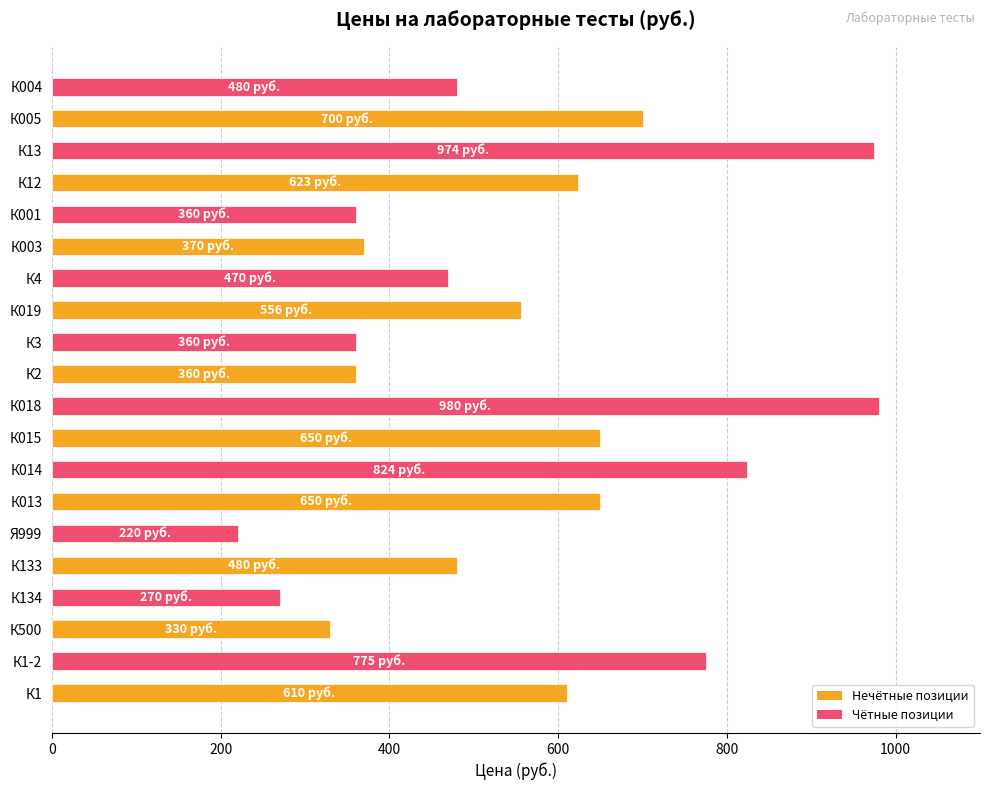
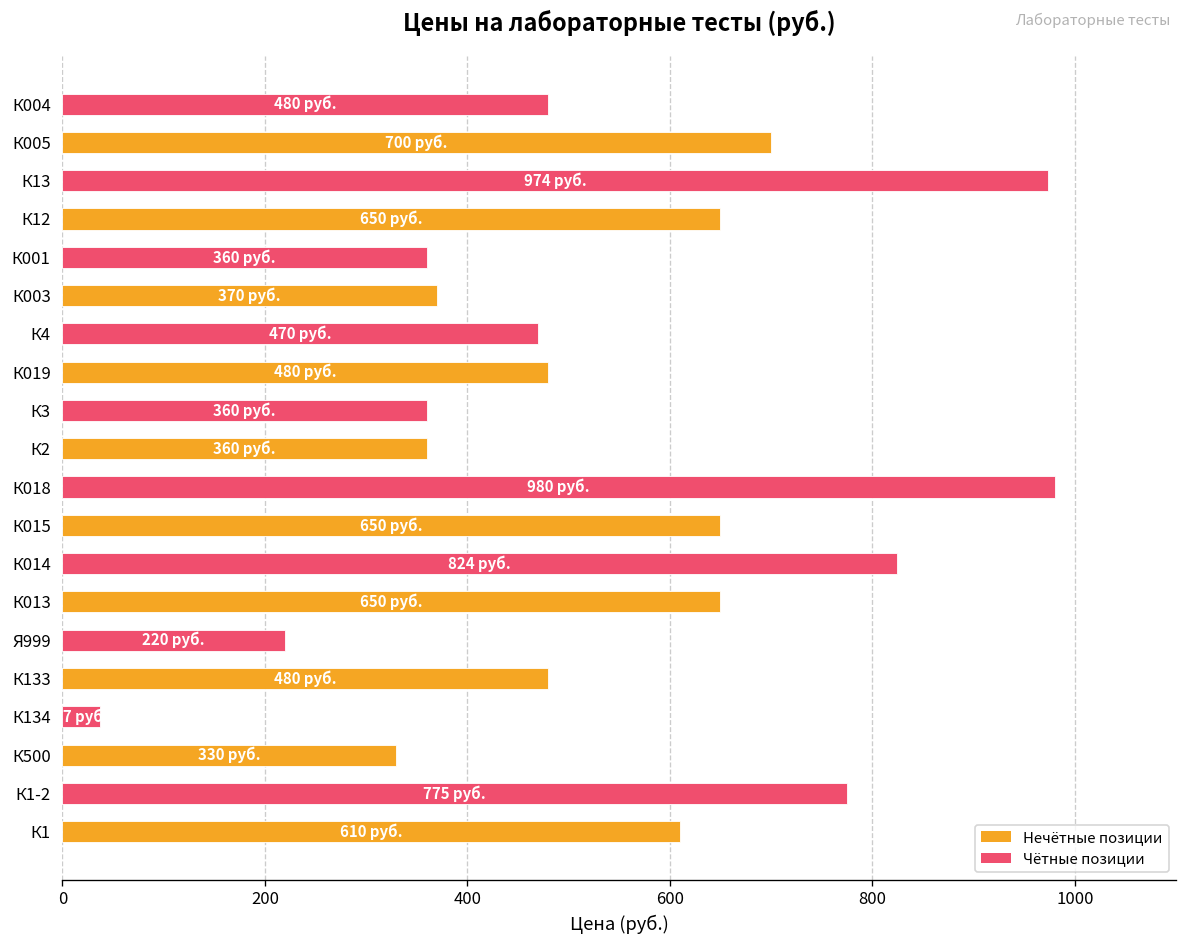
  {
    "К004": 480,
    "К005": 700,
    "К13": 974,
-   "К12": 623,
+   "К12": 650,
    "К001": 360,
    "К003": 370,
    "К4": 470,
-   "К019": 556,
+   "К019": 480,
    "К3": 360,
    "К2": 360,
    "К018": 980,
    "К015": 650,
    "К014": 824,
    "К013": 650,
    "Я999": 220,
    "К133": 480,
-   "К134": 270,
+   "К134": 37,
    "К500": 330,
    "К1-2": 775,
    "К1": 610
  }
